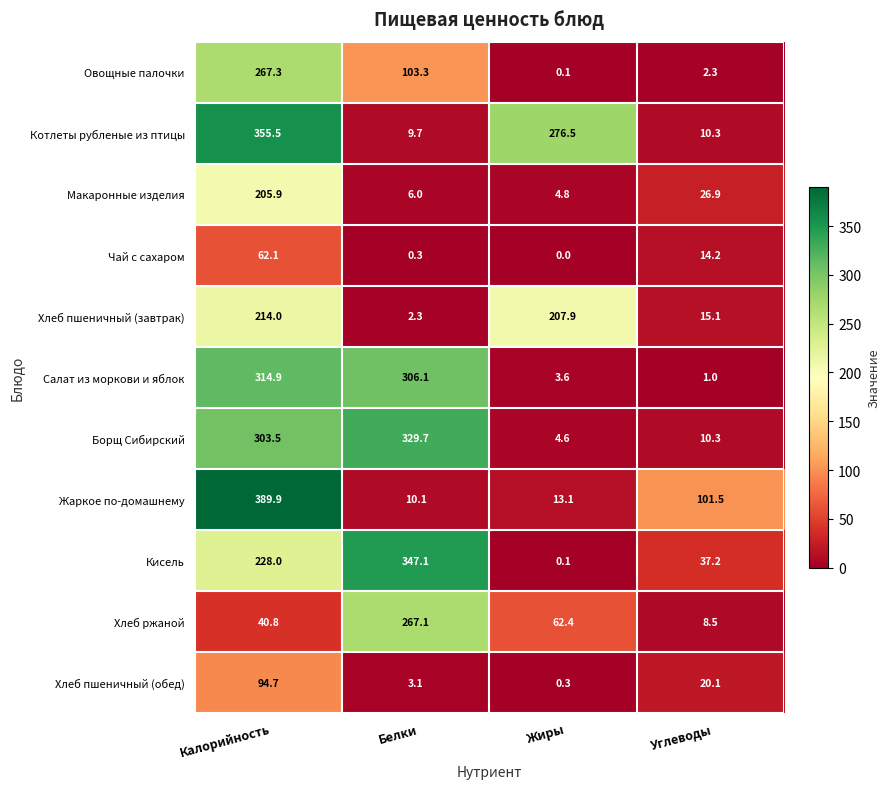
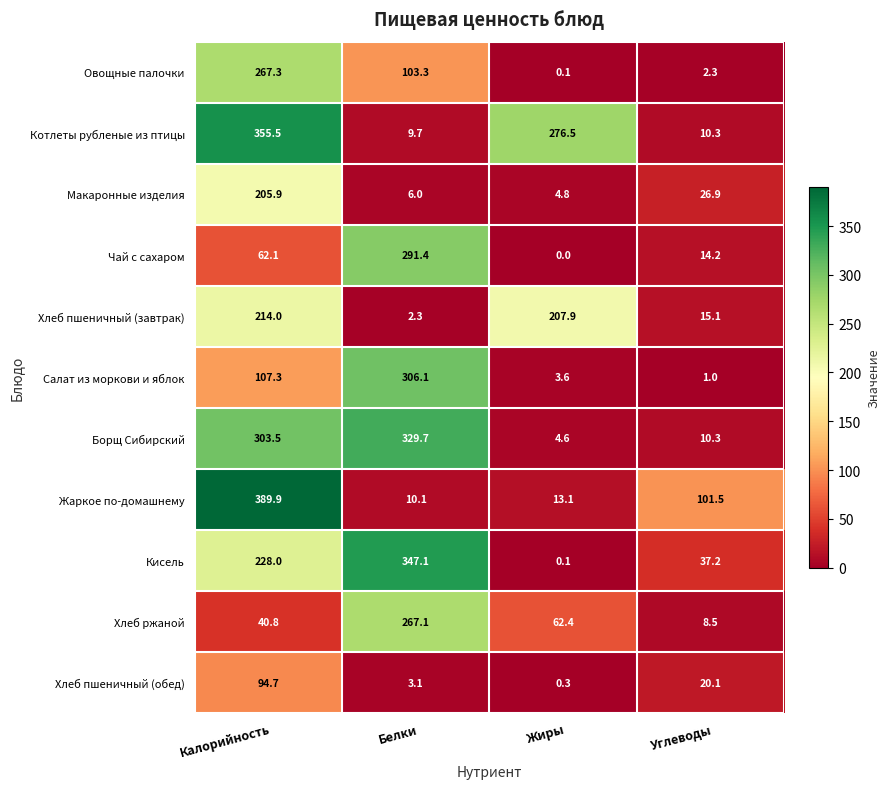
  {
    "Овощные палочки": {
      "Калорийность": 267.3,
      "Белки": 103.3,
      "Жиры": 0.1,
      "Углеводы": 2.3
    },
    "Котлеты рубленые из птицы": {
      "Калорийность": 355.5,
      "Белки": 9.7,
      "Жиры": 276.5,
      "Углеводы": 10.3
    },
    "Макаронные изделия": {
      "Калорийность": 205.9,
      "Белки": 6.0,
      "Жиры": 4.8,
      "Углеводы": 26.9
    },
    "Чай с сахаром": {
      "Калорийность": 62.1,
-     "Белки": 0.3,
+     "Белки": 291.4,
      "Жиры": 0.0,
      "Углеводы": 14.2
    },
    "Хлеб пшеничный (завтрак)": {
      "Калорийность": 214.0,
      "Белки": 2.3,
      "Жиры": 207.9,
      "Углеводы": 15.1
    },
    "Салат из моркови и яблок": {
-     "Калорийность": 314.9,
+     "Калорийность": 107.3,
      "Белки": 306.1,
      "Жиры": 3.6,
      "Углеводы": 1.0
    },
    "Борщ Сибирский": {
      "Калорийность": 303.5,
      "Белки": 329.7,
      "Жиры": 4.6,
      "Углеводы": 10.3
    },
    "Жаркое по-домашнему": {
      "Калорийность": 389.9,
      "Белки": 10.1,
      "Жиры": 13.1,
      "Углеводы": 101.5
    },
    "Кисель": {
      "Калорийность": 228.0,
      "Белки": 347.1,
      "Жиры": 0.1,
      "Углеводы": 37.2
    },
    "Хлеб ржаной": {
      "Калорийность": 40.8,
      "Белки": 267.1,
      "Жиры": 62.4,
      "Углеводы": 8.5
    },
    "Хлеб пшеничный (обед)": {
      "Калорийность": 94.7,
      "Белки": 3.1,
      "Жиры": 0.3,
      "Углеводы": 20.1
    }
  }
